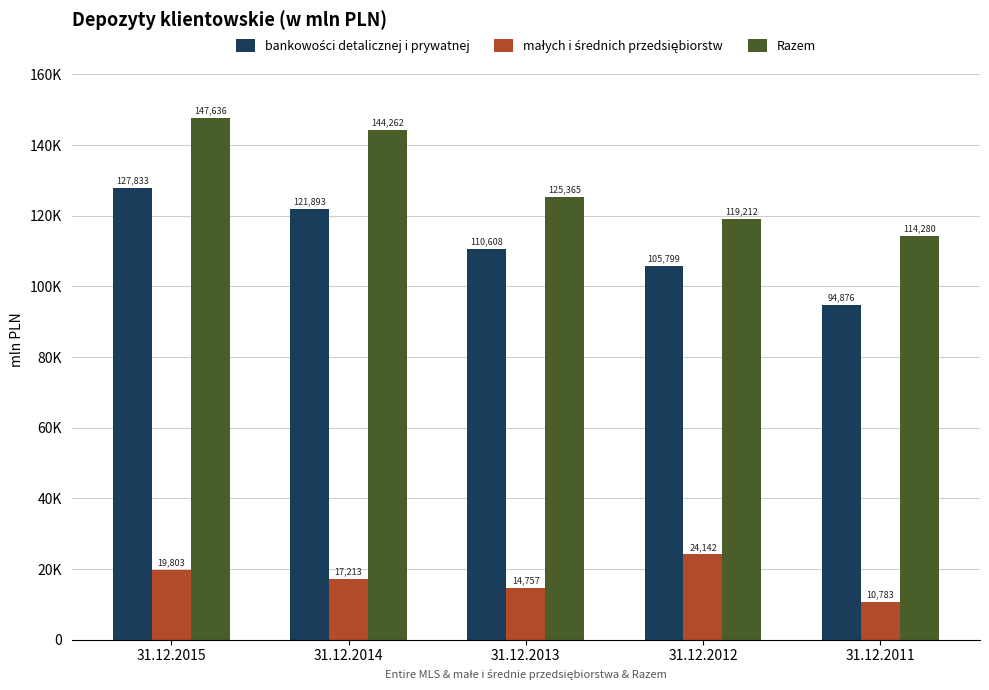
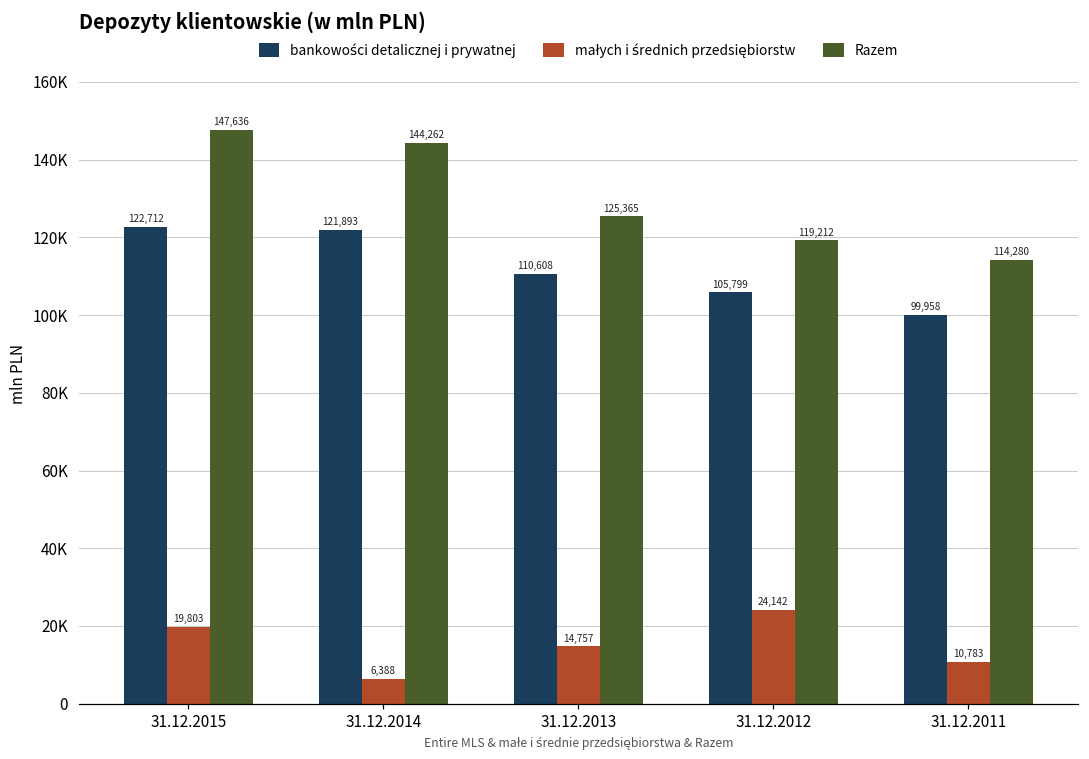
  {
    "bankowości detalicznej i prywatnej": {
-     "31.12.2015": "127,833",
+     "31.12.2015": "122,712",
      "31.12.2014": "121,893",
      "31.12.2013": "110,608",
      "31.12.2012": "105,799",
-     "31.12.2011": "94,876"
+     "31.12.2011": "99,958"
    },
    "małych i średnich przedsiębiorstw": {
      "31.12.2015": "19,803",
-     "31.12.2014": "17,213",
+     "31.12.2014": "6,388",
      "31.12.2013": "14,757",
      "31.12.2012": "24,142",
      "31.12.2011": "10,783"
    },
    "Razem": {
      "31.12.2015": "147,636",
      "31.12.2014": "144,262",
      "31.12.2013": "125,365",
      "31.12.2012": "119,212",
      "31.12.2011": "114,280"
    }
  }
